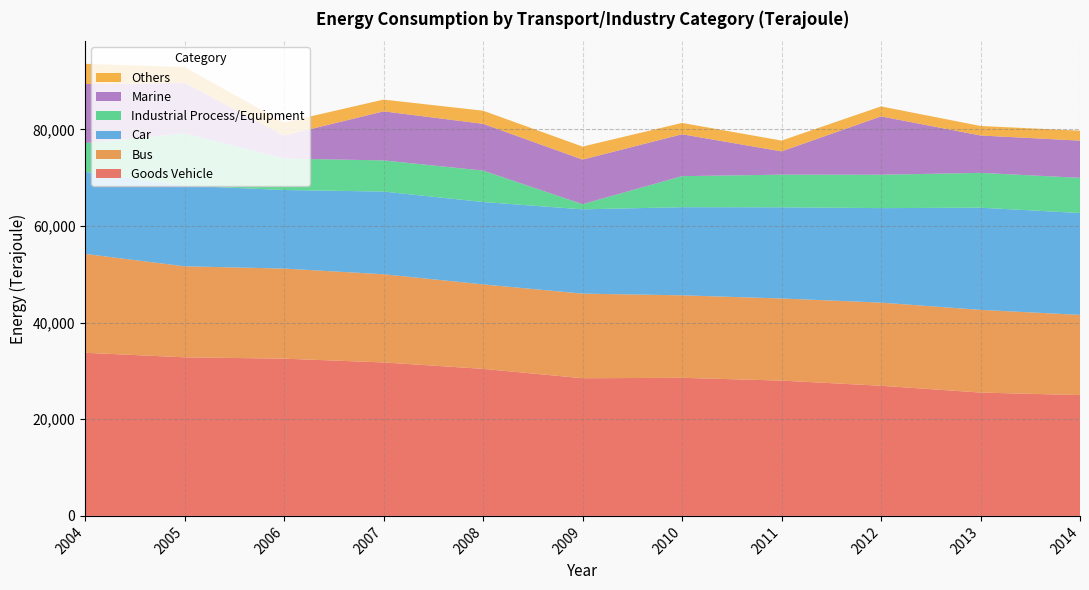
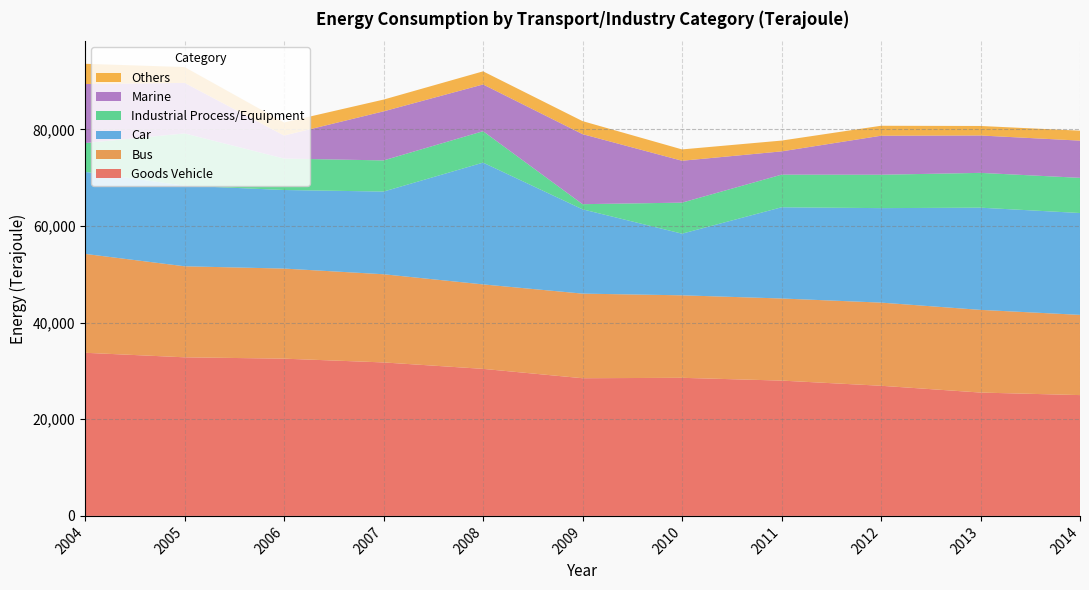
  {
    "Car": {
      "2004": "17,000",
      "2006": "16,000",
      "2007": "17,000",
-     "2008": "17,000",
+     "2008": "25,000",
      "2009": "17,000",
-     "2010": "18,000",
+     "2010": "13,000",
      "2011": "19,000",
      "2012": "20,000",
      "2013": "21,000",
      "2014": "21,000"
    },
    "Industrial Process/Equipment": {
      "2004": "6,000",
      "2007": "6,000",
      "2008": "7,000",
      "2009": "1,000",
      "2010": "6,000",
      "2011": "7,000",
      "2012": "7,000",
      "2013": "7,000",
      "2014": "7,000"
    },
    "Marine": {
      "2004": "12,000",
      "2007": "10,000",
      "2008": "10,000",
-     "2009": "9,000",
+     "2009": "14,000",
      "2010": "9,000",
      "2011": "5,000",
-     "2012": "12,000",
+     "2012": "8,000",
      "2013": "8,000",
      "2014": "8,000"
    }
  }
